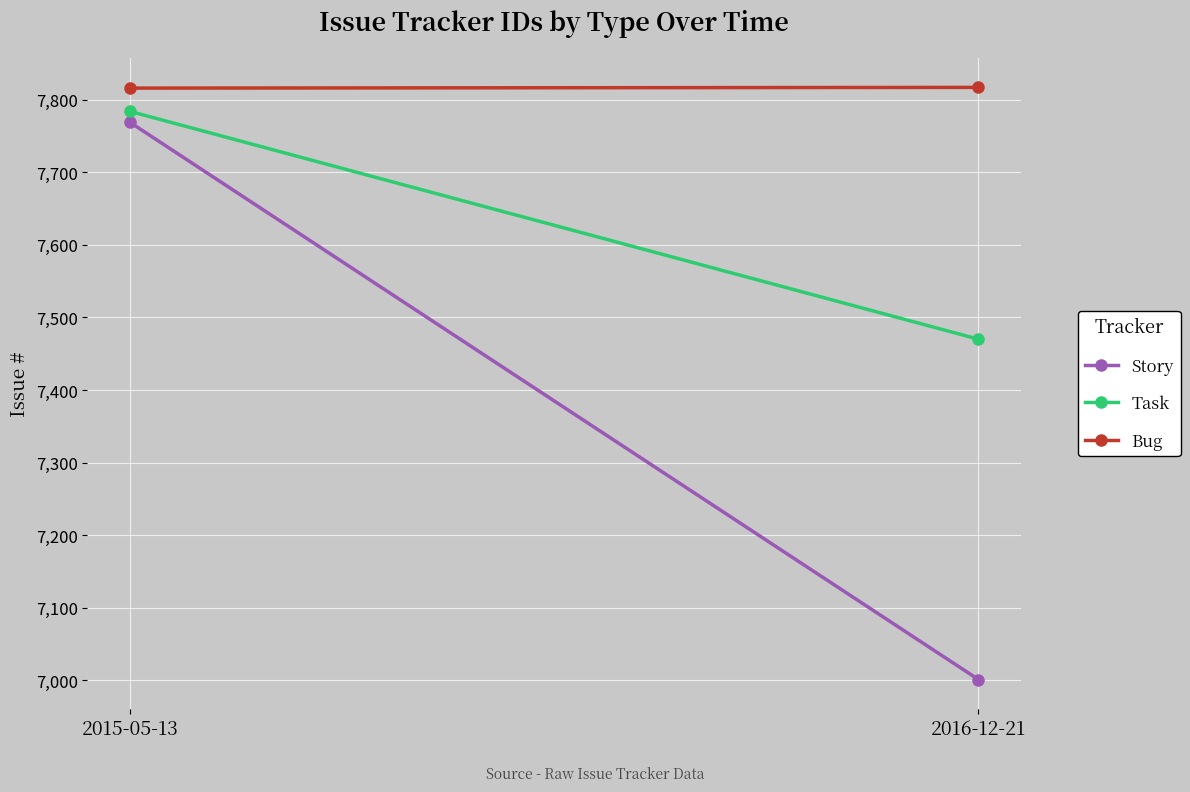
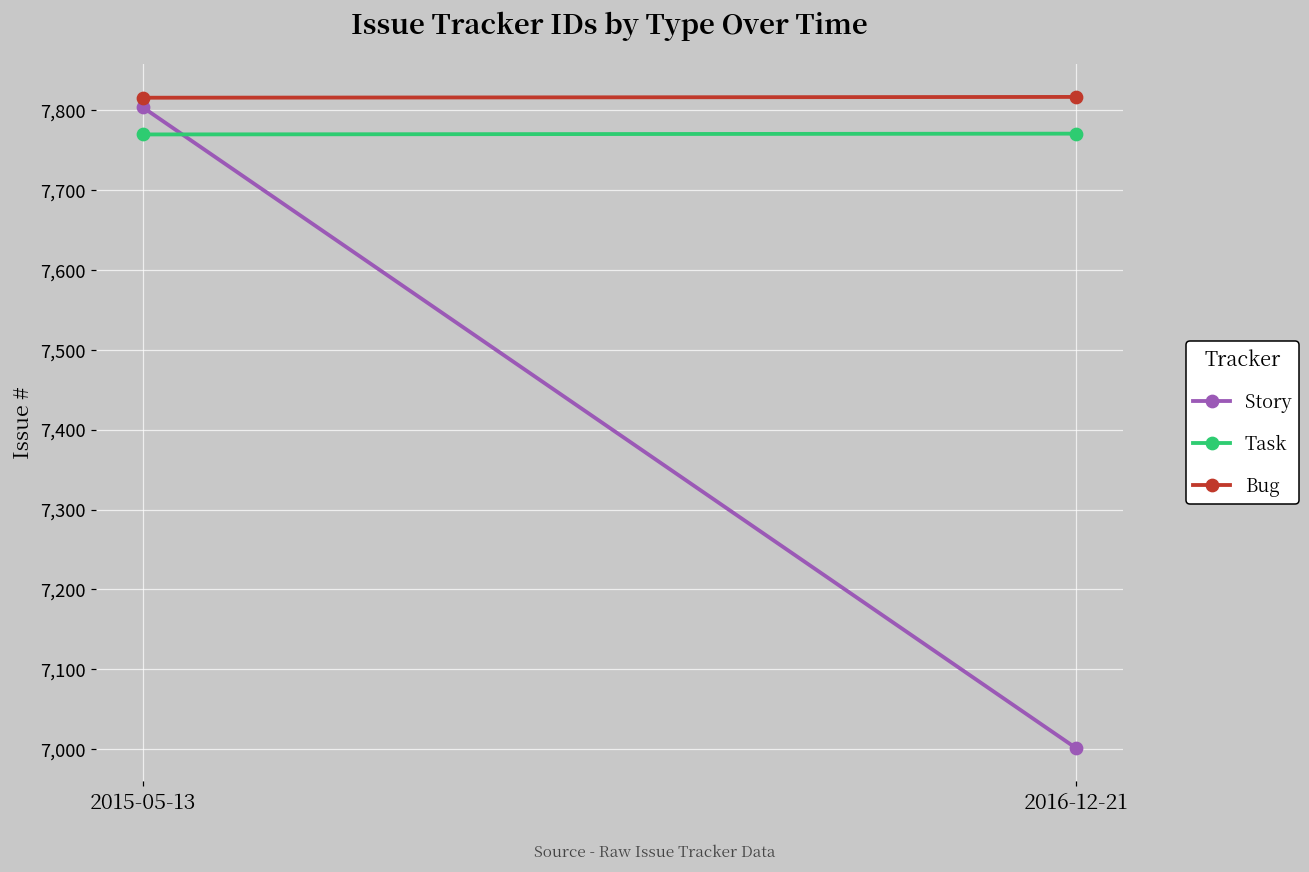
  {
    "Story": {
-     "2015-05-13": "7,770",
+     "2015-05-13": "7,800",
      "2016-12-21": "7,000"
    },
    "Task": {
-     "2015-05-13": "7,780",
-     "2016-12-21": "7,470"
+     "2015-05-13": "7,770",
+     "2016-12-21": "7,770"
    },
    "Bug": {
      "2015-05-13": "7,820",
      "2016-12-21": "7,820"
    }
  }
